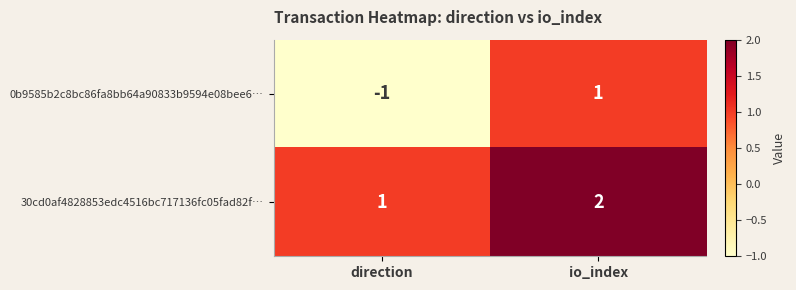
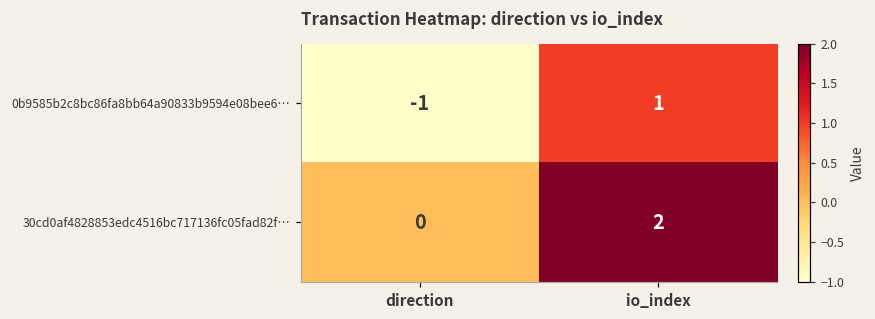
  {
    "0b9585b2c8bc86fa8bb64a90833b9594e08bee6…": {
      "direction": -1,
      "io_index": 1
    },
    "30cd0af4828853edc4516bc717136fc05fad82f…": {
-     "direction": 1,
+     "direction": 0,
      "io_index": 2
    }
  }
